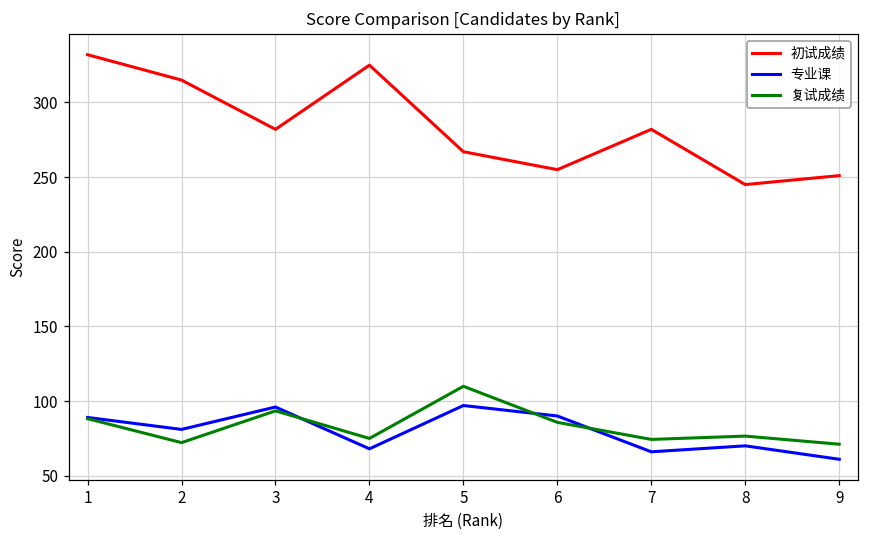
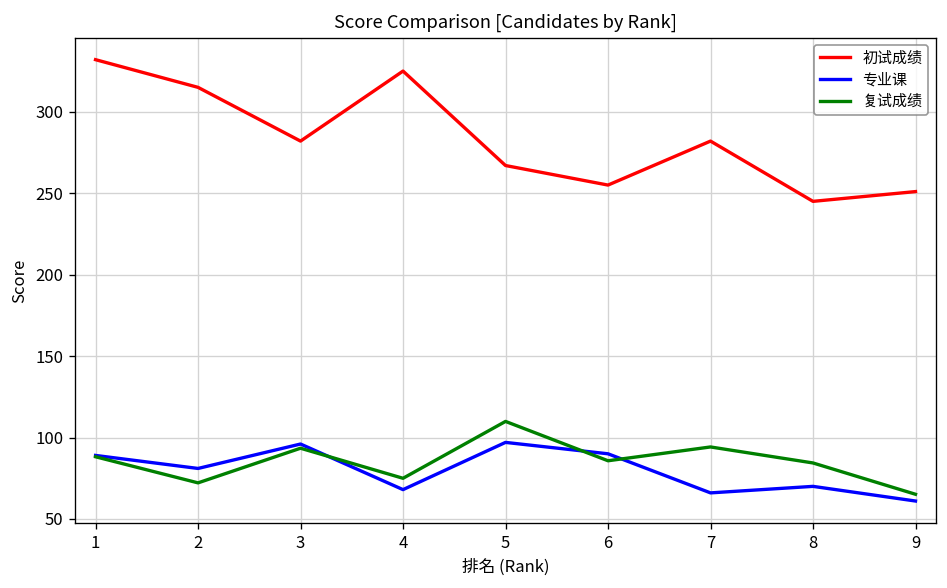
  {
    "初试成绩": {
      "1": 332,
      "2": 315,
      "3": 282,
      "4": 325,
      "5": 267,
      "6": 255,
      "7": 282,
      "8": 245,
      "9": 251
    },
    "专业课": {
      "2": 81,
      "3": 96,
      "4": 68,
      "5": 97,
      "6": 90,
      "7": 66,
      "8": 70,
      "9": 61
    },
    "复试成绩": {
      "2": 72,
      "3": 93,
      "4": 75,
      "5": 110,
      "6": 86,
-     "7": 74,
-     "8": 77,
-     "9": 71
+     "7": 94,
+     "8": 84,
+     "9": 65
    }
  }
